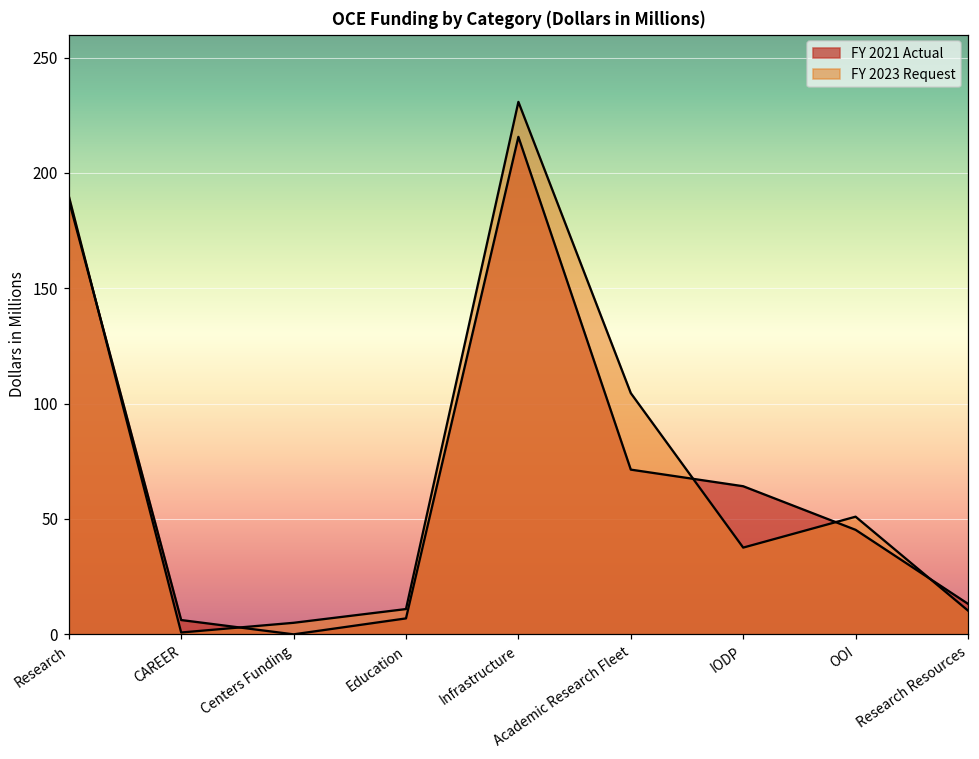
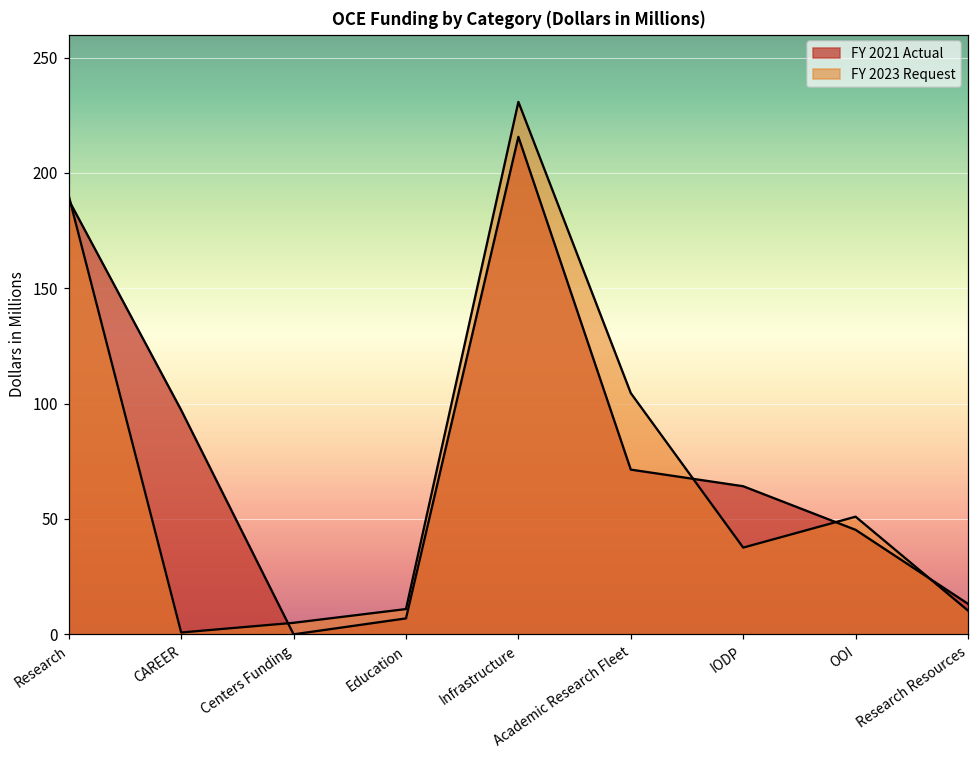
  {
    "FY 2021 Actual": {
      "Research": 188,
-     "CAREER": 6,
+     "CAREER": 97,
      "Centers Funding": 0,
      "Education": 7,
      "Infrastructure": 216,
      "Academic Research Fleet": 71,
      "IODP": 64,
      "OOI": 45,
      "Research Resources": 13
    },
    "FY 2023 Request": {
      "Research": 190,
      "CAREER": 1,
      "Centers Funding": 5,
      "Education": 11,
      "Infrastructure": 231,
      "Academic Research Fleet": 105,
      "IODP": 38,
      "OOI": 51,
      "Research Resources": 10
    }
  }
